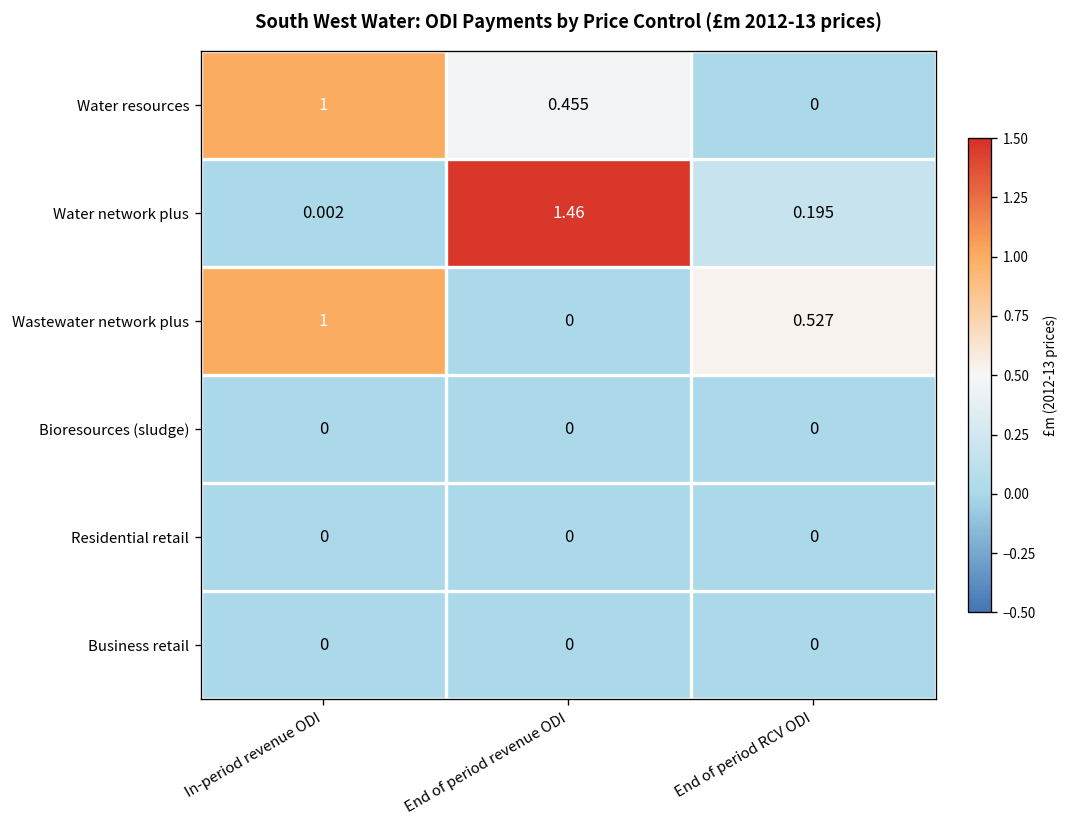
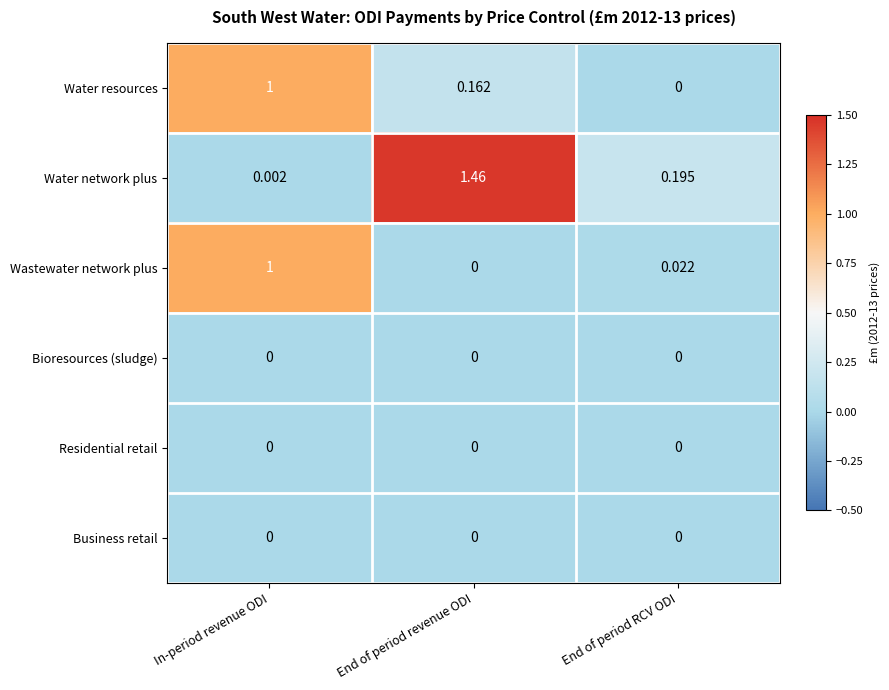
  {
    "Water resources": {
      "In-period revenue ODI": 1,
-     "End of period revenue ODI": 0.455,
+     "End of period revenue ODI": 0.162,
      "End of period RCV ODI": 0
    },
    "Water network plus": {
      "In-period revenue ODI": 0.002,
      "End of period revenue ODI": 1.46,
      "End of period RCV ODI": 0.195
    },
    "Wastewater network plus": {
      "In-period revenue ODI": 1,
      "End of period revenue ODI": 0,
-     "End of period RCV ODI": 0.527
+     "End of period RCV ODI": 0.022
    },
    "Bioresources (sludge)": {
      "In-period revenue ODI": 0,
      "End of period revenue ODI": 0,
      "End of period RCV ODI": 0
    },
    "Residential retail": {
      "In-period revenue ODI": 0,
      "End of period revenue ODI": 0,
      "End of period RCV ODI": 0
    },
    "Business retail": {
      "In-period revenue ODI": 0,
      "End of period revenue ODI": 0,
      "End of period RCV ODI": 0
    }
  }
